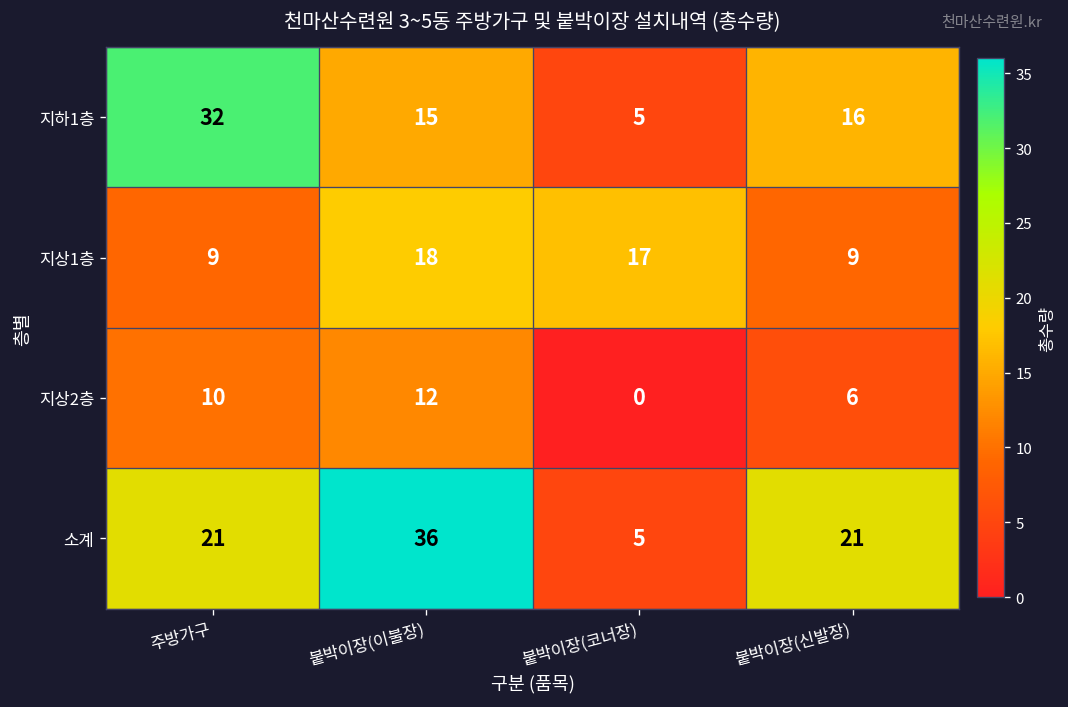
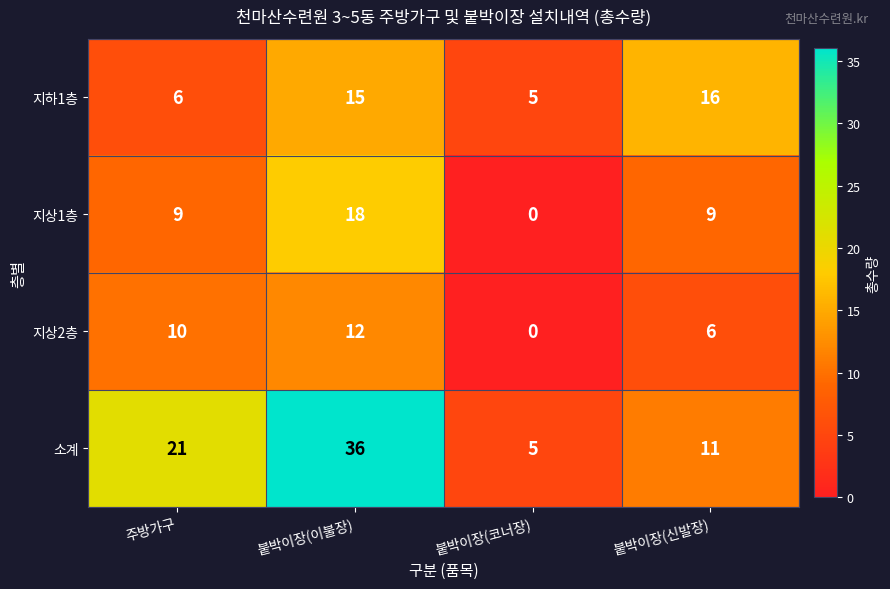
  {
    "지하1층": {
-     "주방가구": 32,
+     "주방가구": 6,
      "붙박이장(이불장)": 15,
      "붙박이장(코너장)": 5,
      "붙박이장(신발장)": 16
    },
    "지상1층": {
      "주방가구": 9,
      "붙박이장(이불장)": 18,
-     "붙박이장(코너장)": 17,
+     "붙박이장(코너장)": 0,
      "붙박이장(신발장)": 9
    },
    "지상2층": {
      "주방가구": 10,
      "붙박이장(이불장)": 12,
      "붙박이장(코너장)": 0,
      "붙박이장(신발장)": 6
    },
    "소계": {
      "주방가구": 21,
      "붙박이장(이불장)": 36,
      "붙박이장(코너장)": 5,
-     "붙박이장(신발장)": 21
+     "붙박이장(신발장)": 11
    }
  }
